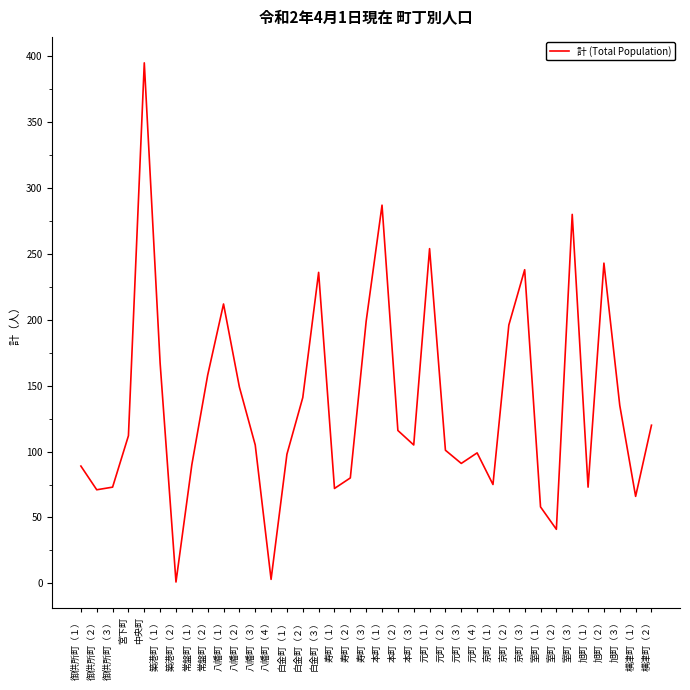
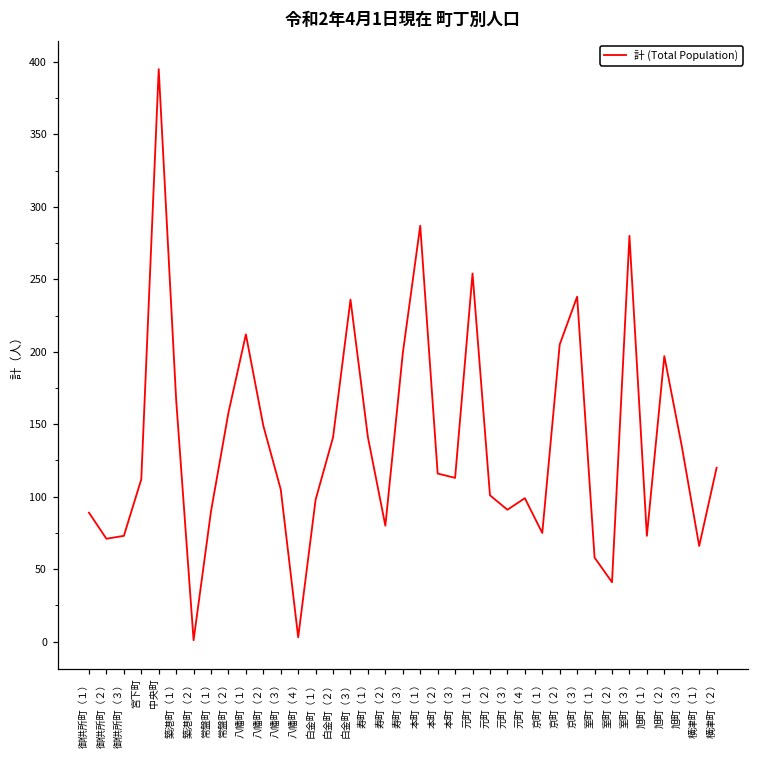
  {
    "御供所町（１）": 89,
    "御供所町（２）": 71,
    "御供所町（３）": 73,
    "宮下町": 112,
    "中央町": 395,
    "築港町（１）": 167,
    "築港町（２）": 1,
    "常盤町（１）": 90,
    "常盤町（２）": 158,
    "八幡町（１）": 212,
    "八幡町（２）": 149,
    "八幡町（３）": 105,
    "八幡町（４）": 3,
    "白金町（１）": 98,
    "白金町（２）": 141,
    "白金町（３）": 236,
-   "寿町（１）": 72,
+   "寿町（１）": 141,
    "寿町（２）": 80,
    "寿町（３）": 199,
    "本町（１）": 287,
    "本町（２）": 116,
-   "本町（３）": 105,
+   "本町（３）": 113,
    "元町（１）": 254,
    "元町（２）": 101,
    "元町（３）": 91,
    "元町（４）": 99,
    "京町（１）": 75,
-   "京町（２）": 196,
+   "京町（２）": 205,
    "京町（３）": 238,
    "室町（１）": 58,
    "室町（２）": 41,
    "室町（３）": 280,
    "旭町（１）": 73,
-   "旭町（２）": 243,
+   "旭町（２）": 197,
    "旭町（３）": 135,
    "横津町（１）": 66,
    "横津町（２）": 120
  }
